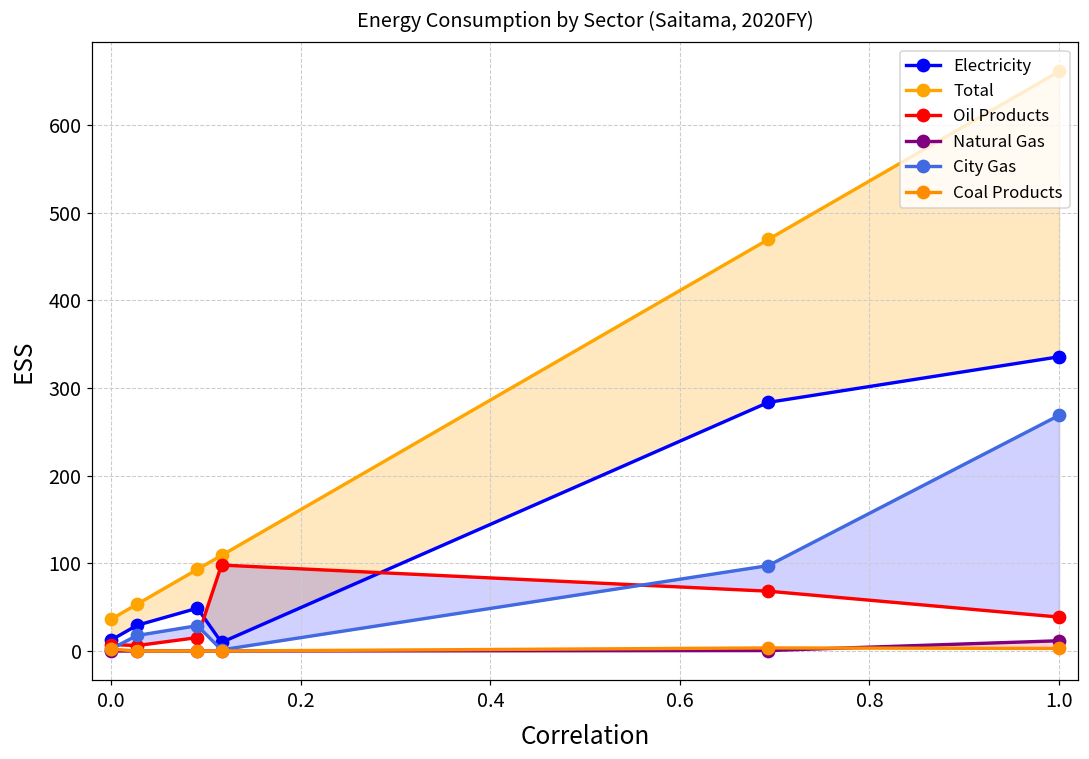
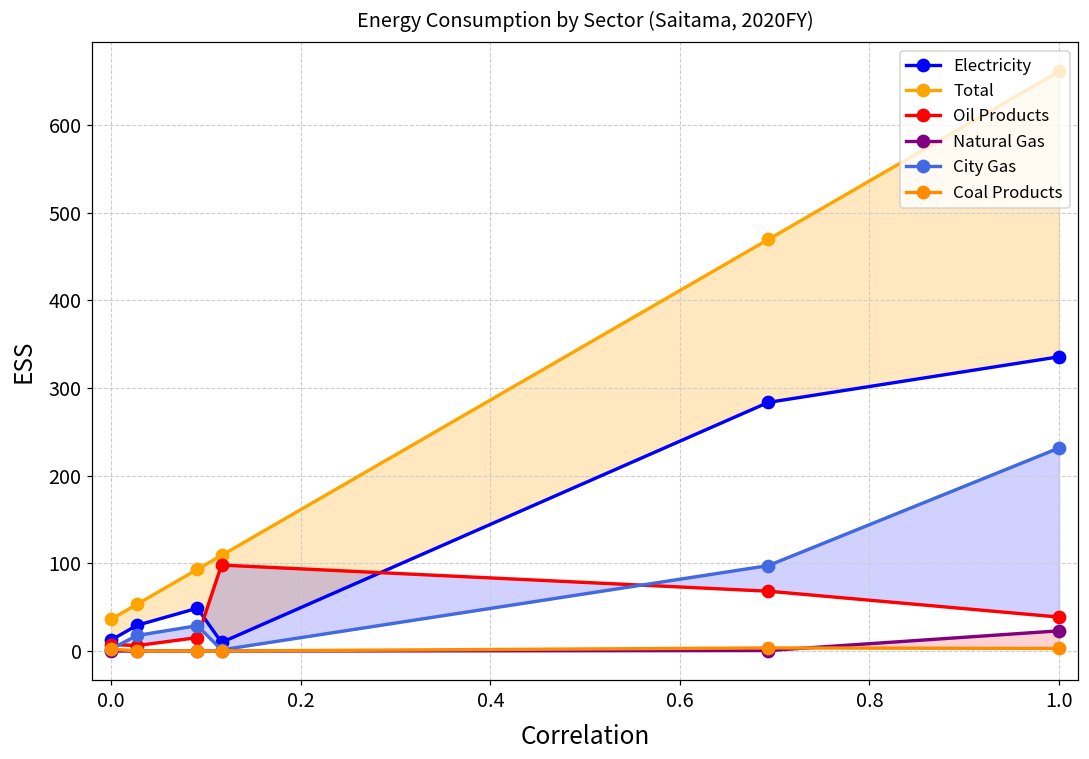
  {
    "Natural Gas": {
-     "1.0": 10
+     "1.0": 20
    },
    "City Gas": {
-     "1.0": 270
+     "1.0": 230
    }
  }
